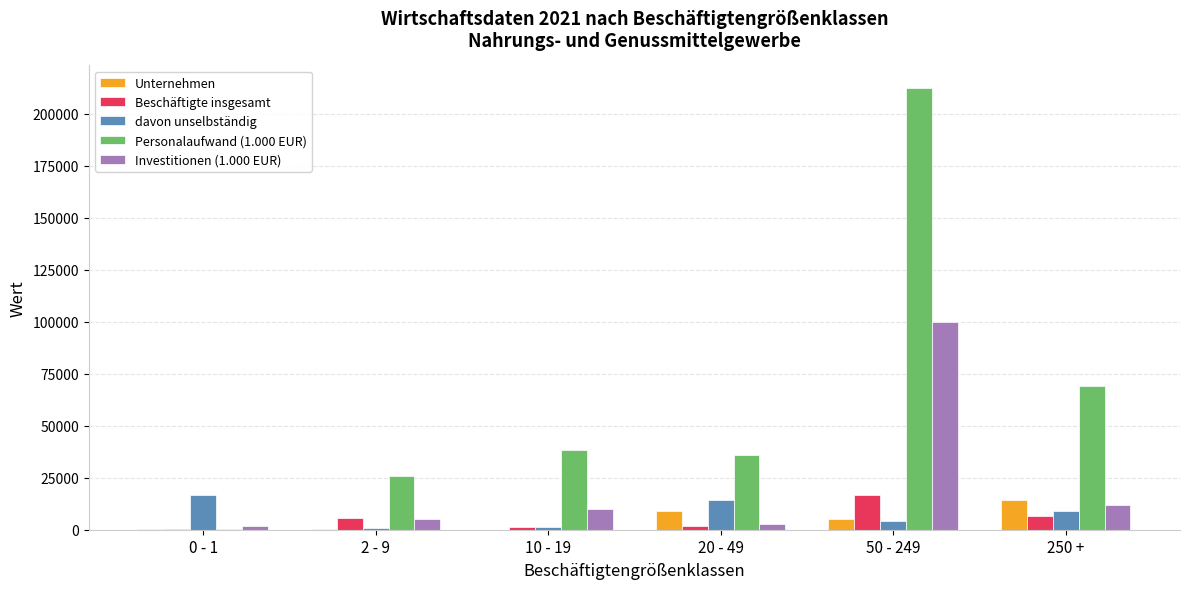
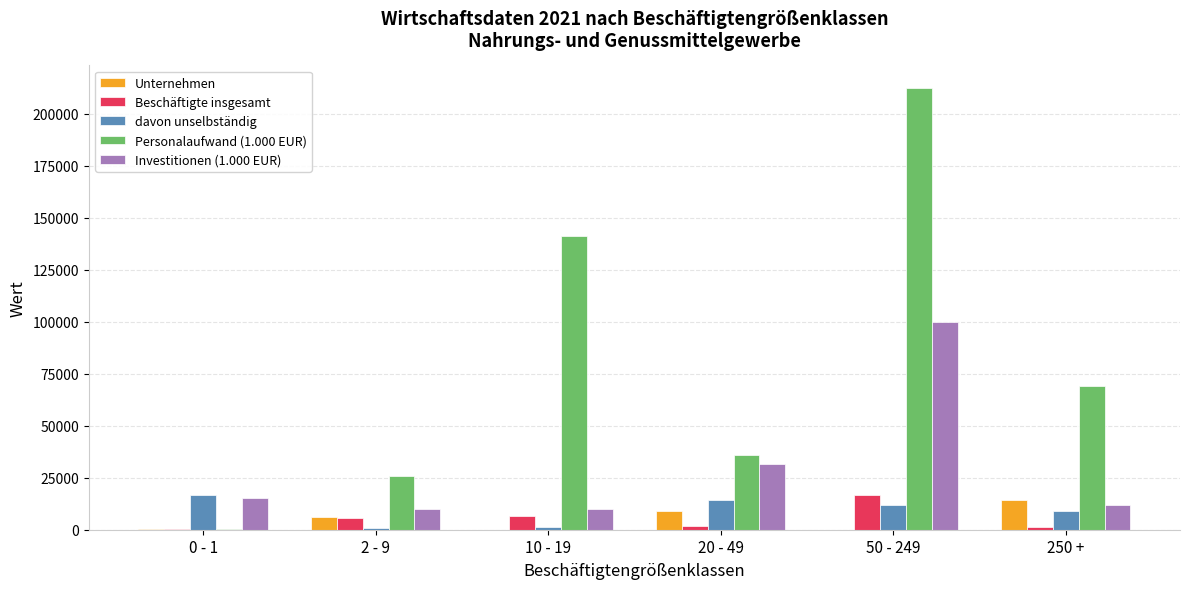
  {
    "Unternehmen": {
-     "2 - 9": 0,
+     "2 - 9": 6000,
      "20 - 49": 9000,
-     "50 - 249": 5000,
+     "50 - 249": 0,
      "250 +": 14000
    },
    "Beschäftigte insgesamt": {
      "2 - 9": 6000,
-     "10 - 19": 1000,
+     "10 - 19": 7000,
      "20 - 49": 2000,
      "50 - 249": 17000,
-     "250 +": 7000
+     "250 +": 2000
    },
    "davon unselbständig": {
      "0 - 1": 17000,
      "20 - 49": 14000,
-     "50 - 249": 4000,
+     "50 - 249": 12000,
      "250 +": 9000
    },
    "Personalaufwand (1.000 EUR)": {
      "2 - 9": 26000,
-     "10 - 19": 38000,
+     "10 - 19": 141000,
      "20 - 49": 36000,
      "50 - 249": 213000,
      "250 +": 69000
    },
    "Investitionen (1.000 EUR)": {
-     "0 - 1": 2000,
-     "2 - 9": 5000,
+     "0 - 1": 15000,
+     "2 - 9": 10000,
      "10 - 19": 10000,
-     "20 - 49": 3000,
+     "20 - 49": 32000,
      "50 - 249": 100000,
      "250 +": 12000
    }
  }
